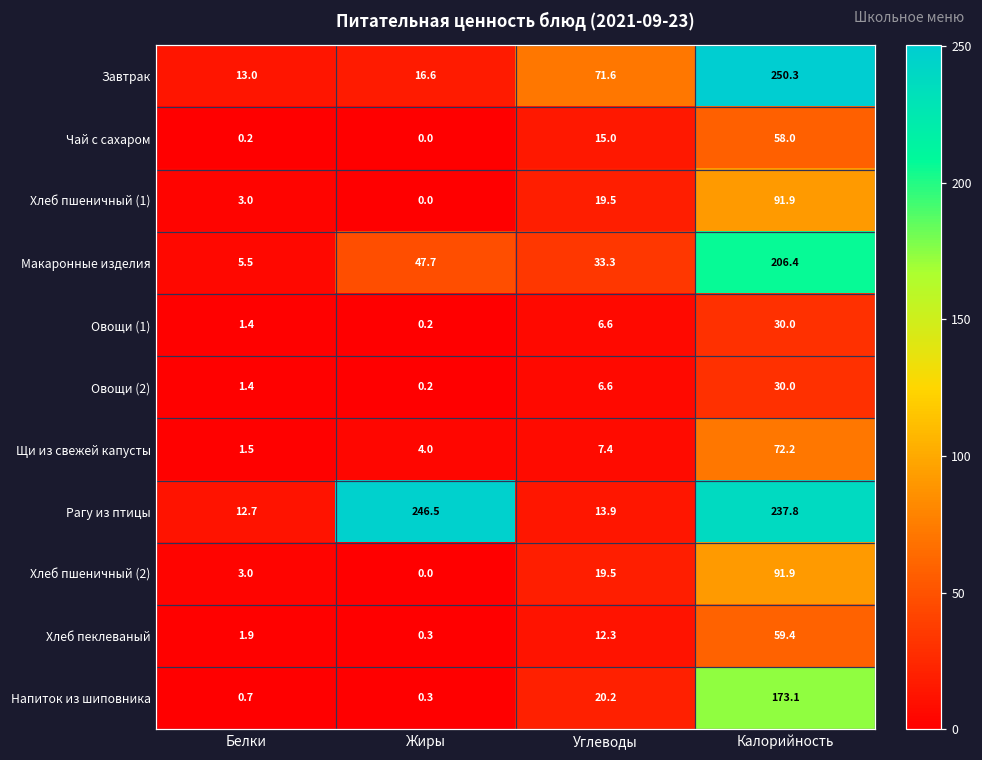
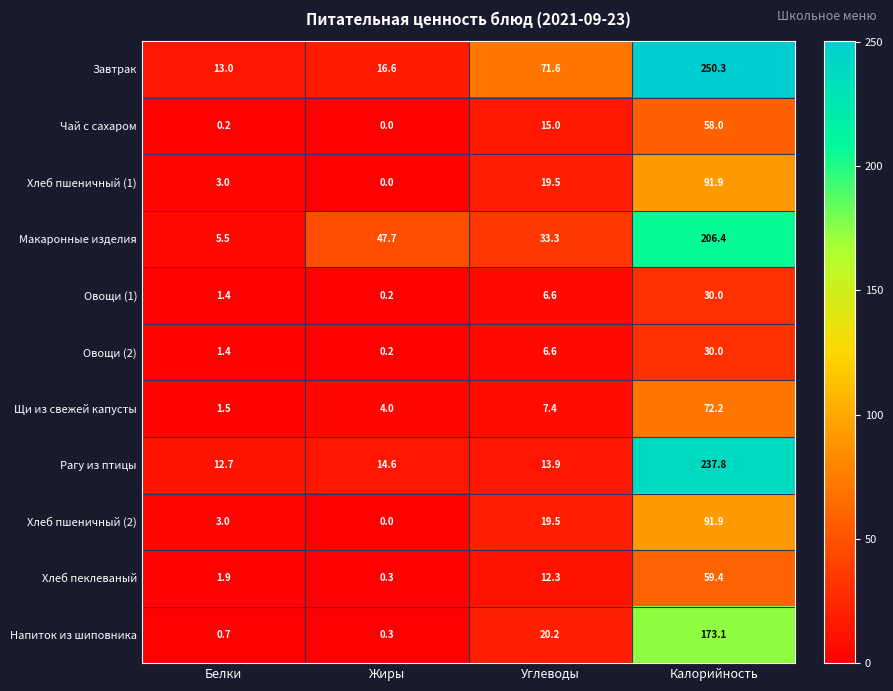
  {
    "Завтрак": {
      "Белки": 13.0,
      "Жиры": 16.6,
      "Углеводы": 71.6,
      "Калорийность": 250.3
    },
    "Чай с сахаром": {
      "Белки": 0.2,
      "Жиры": 0.0,
      "Углеводы": 15.0,
      "Калорийность": 58.0
    },
    "Хлеб пшеничный (1)": {
      "Белки": 3.0,
      "Жиры": 0.0,
      "Углеводы": 19.5,
      "Калорийность": 91.9
    },
    "Макаронные изделия": {
      "Белки": 5.5,
      "Жиры": 47.7,
      "Углеводы": 33.3,
      "Калорийность": 206.4
    },
    "Овощи (1)": {
      "Белки": 1.4,
      "Жиры": 0.2,
      "Углеводы": 6.6,
      "Калорийность": 30.0
    },
    "Овощи (2)": {
      "Белки": 1.4,
      "Жиры": 0.2,
      "Углеводы": 6.6,
      "Калорийность": 30.0
    },
    "Щи из свежей капусты": {
      "Белки": 1.5,
      "Жиры": 4.0,
      "Углеводы": 7.4,
      "Калорийность": 72.2
    },
    "Рагу из птицы": {
      "Белки": 12.7,
-     "Жиры": 246.5,
+     "Жиры": 14.6,
      "Углеводы": 13.9,
      "Калорийность": 237.8
    },
    "Хлеб пшеничный (2)": {
      "Белки": 3.0,
      "Жиры": 0.0,
      "Углеводы": 19.5,
      "Калорийность": 91.9
    },
    "Хлеб пеклеваный": {
      "Белки": 1.9,
      "Жиры": 0.3,
      "Углеводы": 12.3,
      "Калорийность": 59.4
    },
    "Напиток из шиповника": {
      "Белки": 0.7,
      "Жиры": 0.3,
      "Углеводы": 20.2,
      "Калорийность": 173.1
    }
  }
